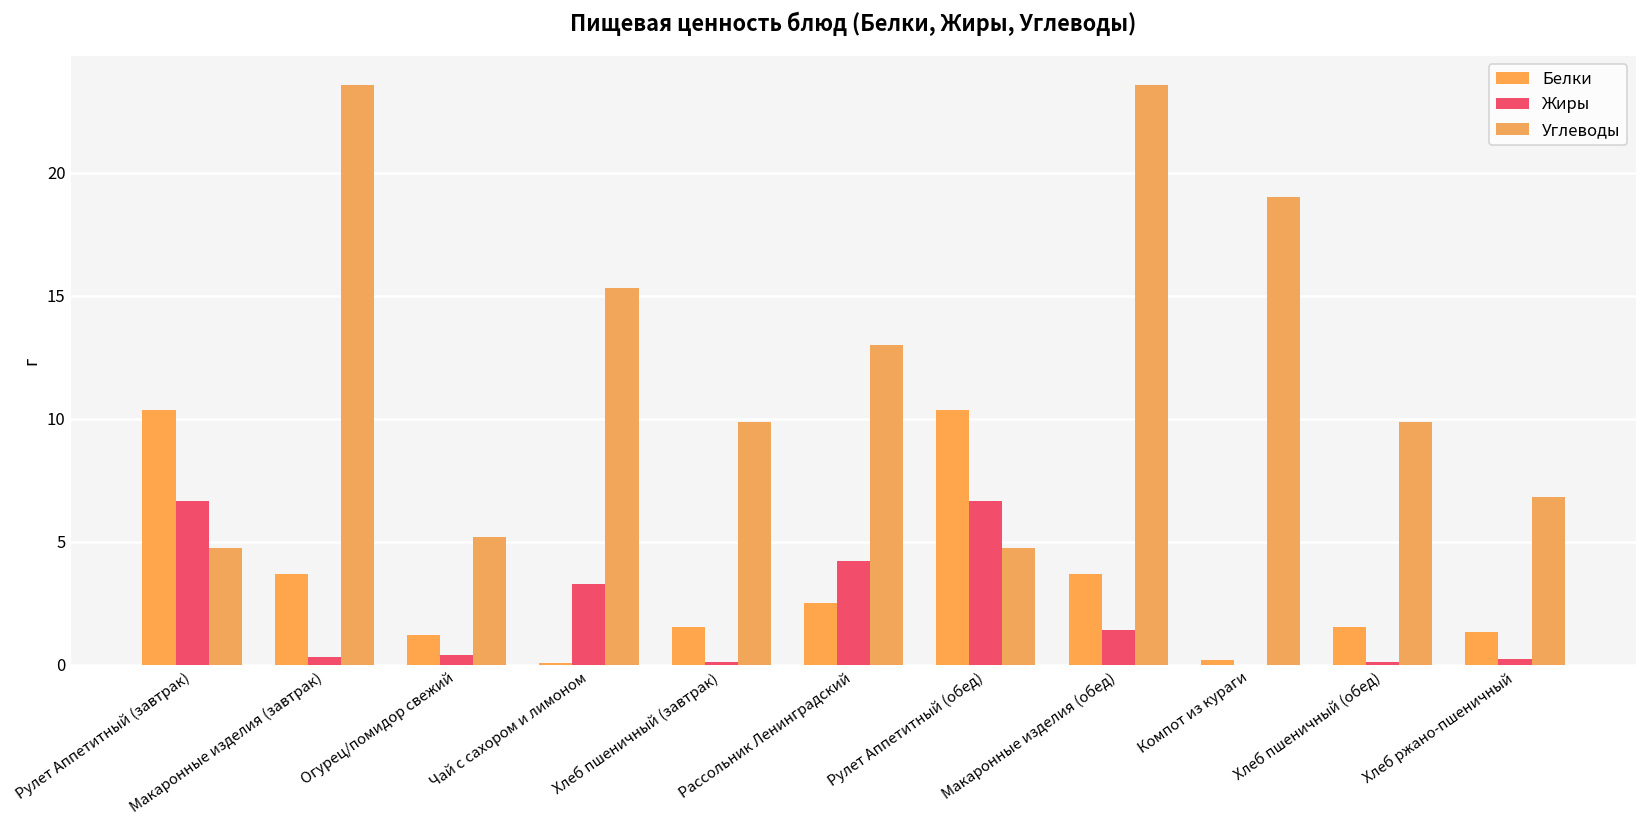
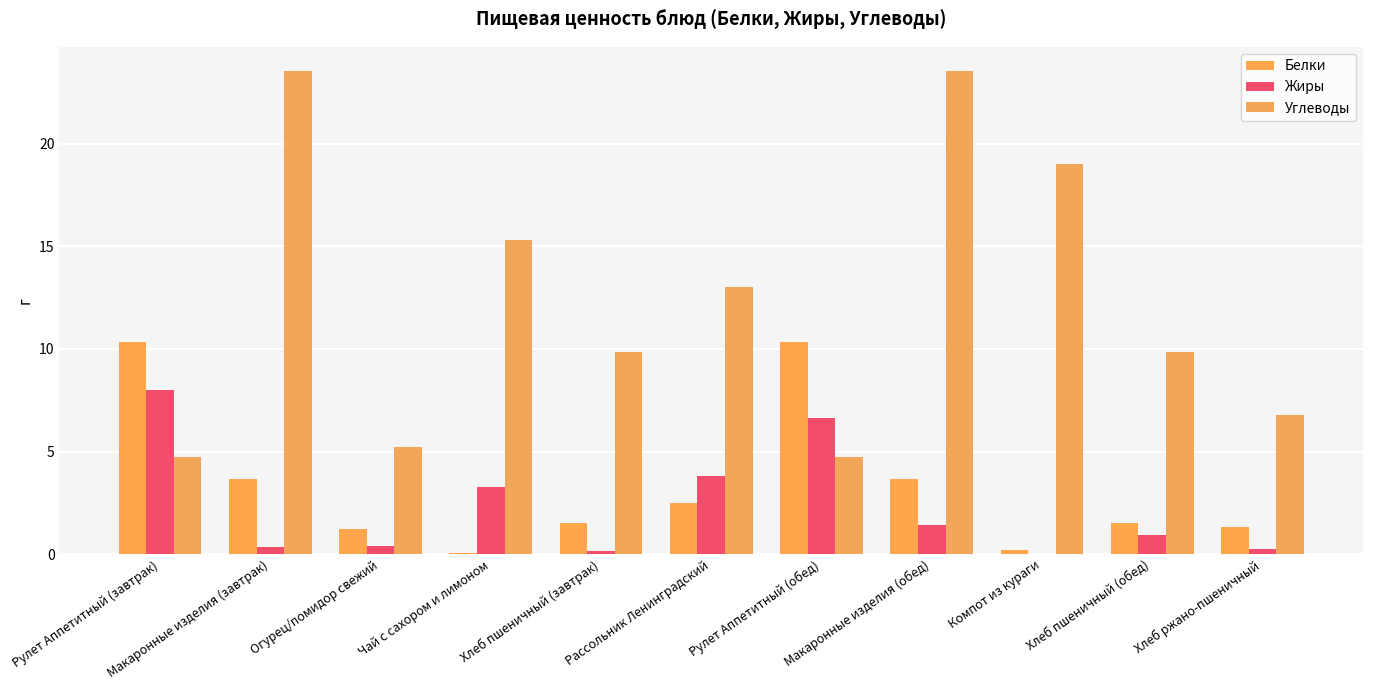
  {
    "Жиры": {
-     "Рулет Аппетитный (завтрак)": 6.6,
+     "Рулет Аппетитный (завтрак)": 8.0,
      "Макаронные изделия (завтрак)": 0.3,
      "Огурец/помидор свежий": 0.4,
      "Чай с сахором и лимоном": 3.3,
      "Хлеб пшеничный (завтрак)": 0.1,
-     "Рассольник Ленинградский": 4.2,
+     "Рассольник Ленинградский": 3.8,
      "Рулет Аппетитный (обед)": 6.6,
      "Макаронные изделия (обед)": 1.4,
      "Компот из кураги": 0.0,
-     "Хлеб пшеничный (обед)": 0.1,
+     "Хлеб пшеничный (обед)": 0.9,
      "Хлеб ржано-пшеничный": 0.2
    }
  }
